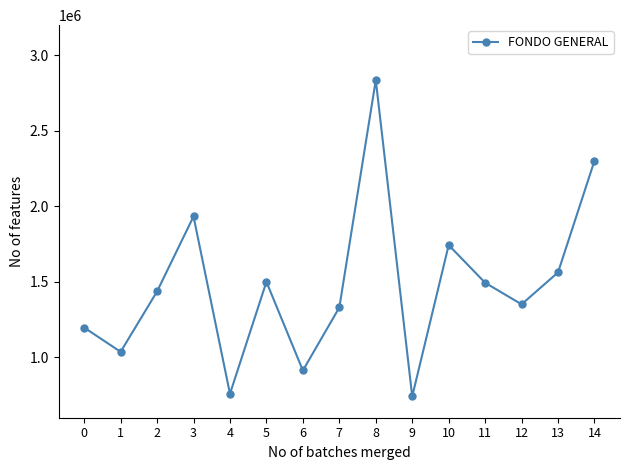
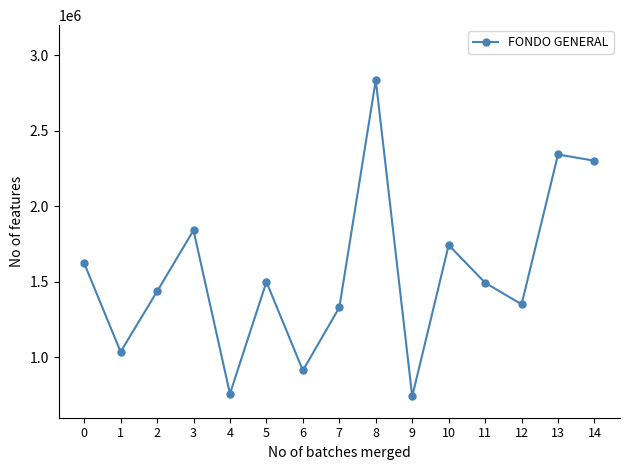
  {
-   "0": 1200000,
+   "0": 1620000,
    "1": 1040000,
    "2": 1440000,
-   "3": 1930000,
+   "3": 1840000,
    "4": 760000,
    "5": 1500000,
    "6": 910000,
    "7": 1330000,
    "8": 2840000,
    "9": 740000,
    "10": 1740000,
    "11": 1490000,
    "12": 1350000,
-   "13": 1560000,
+   "13": 2340000,
    "14": 2300000
  }
